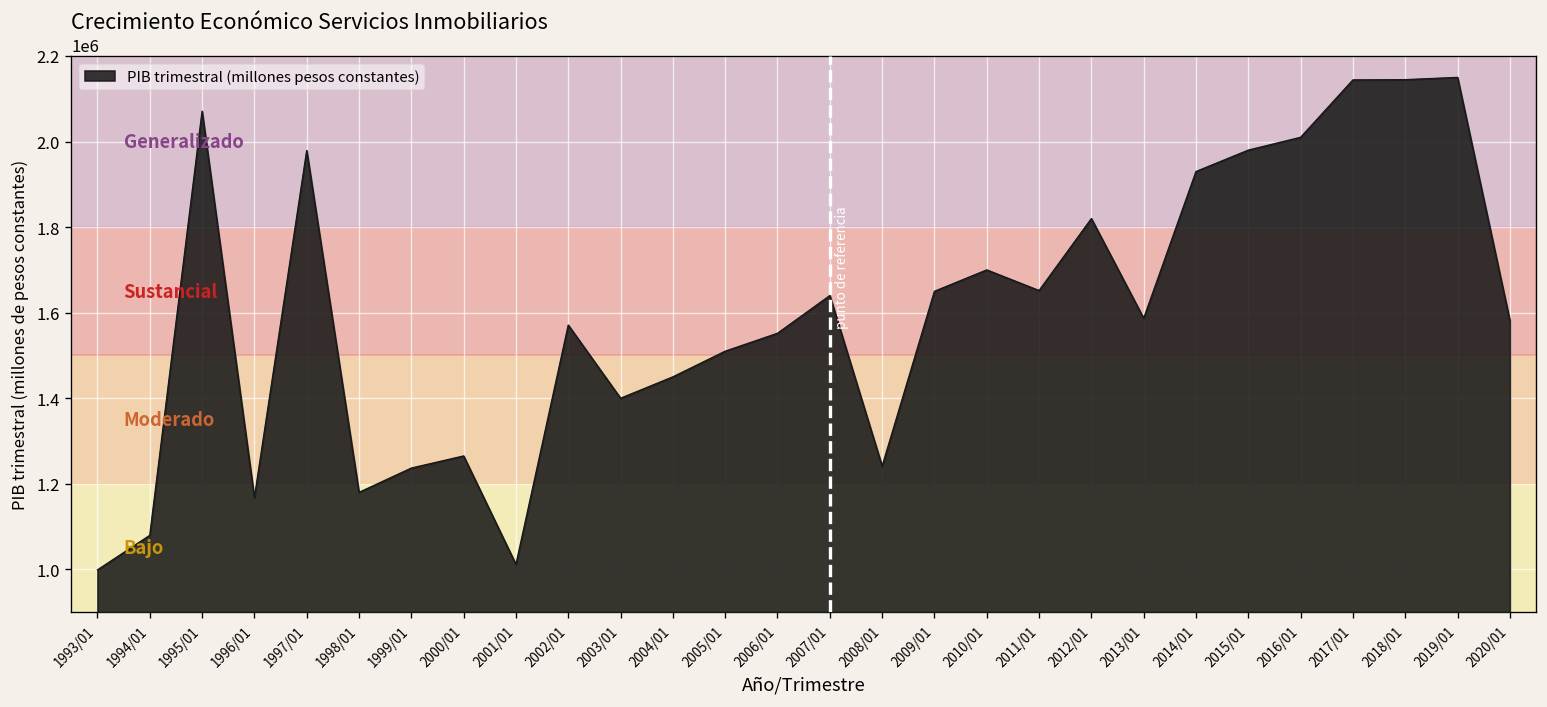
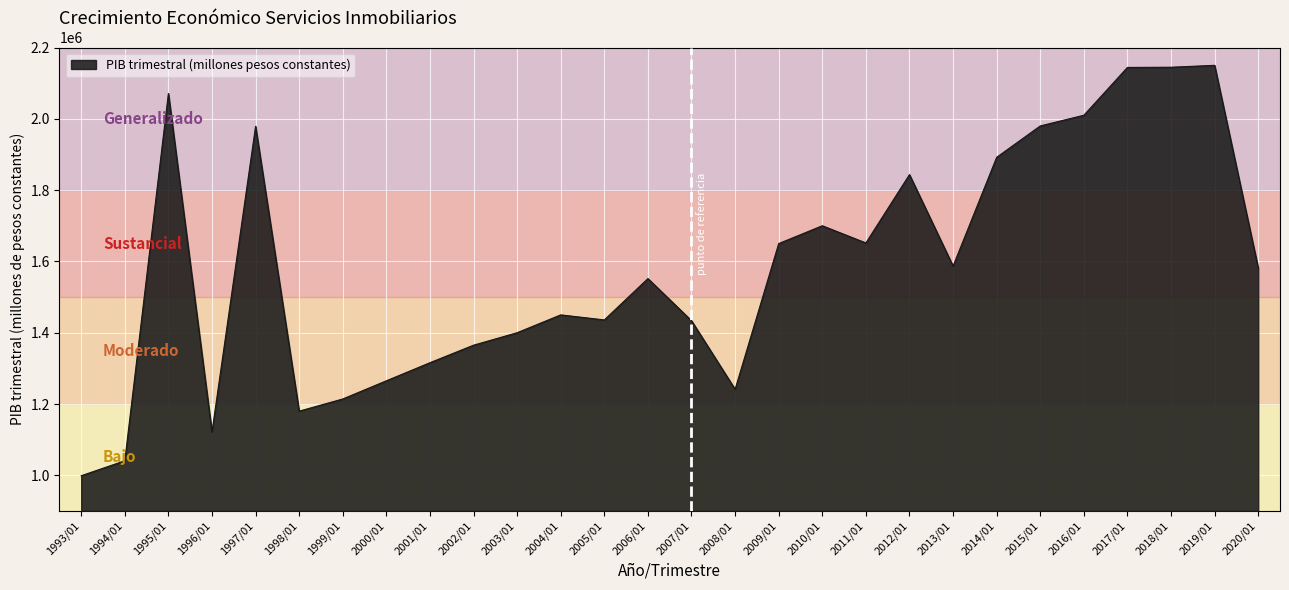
  {
    "1993/01": 1000000,
-   "1994/01": 1080000,
+   "1994/01": 1040000,
    "1995/01": 2070000,
-   "1996/01": 1170000,
+   "1996/01": 1120000,
    "1997/01": 1980000,
    "1998/01": 1180000,
-   "1999/01": 1240000,
+   "1999/01": 1210000,
    "2000/01": 1270000,
-   "2001/01": 1010000,
-   "2002/01": 1570000,
+   "2001/01": 1320000,
+   "2002/01": 1370000,
    "2003/01": 1400000,
    "2004/01": 1450000,
-   "2005/01": 1510000,
+   "2005/01": 1440000,
    "2006/01": 1550000,
-   "2007/01": 1640000,
+   "2007/01": 1430000,
    "2008/01": 1240000,
    "2009/01": 1650000,
    "2010/01": 1700000,
    "2011/01": 1650000,
-   "2012/01": 1820000,
+   "2012/01": 1840000,
    "2013/01": 1590000,
-   "2014/01": 1930000,
+   "2014/01": 1890000,
    "2015/01": 1980000,
    "2016/01": 2010000,
    "2017/01": 2140000,
    "2018/01": 2140000,
    "2019/01": 2150000,
    "2020/01": 1580000
  }
